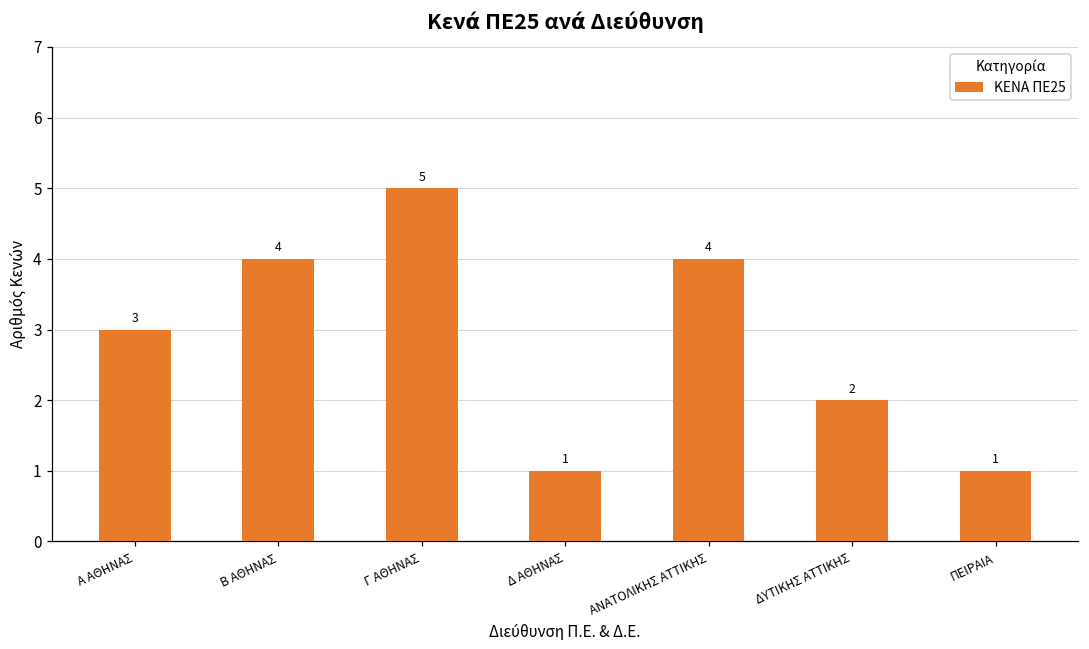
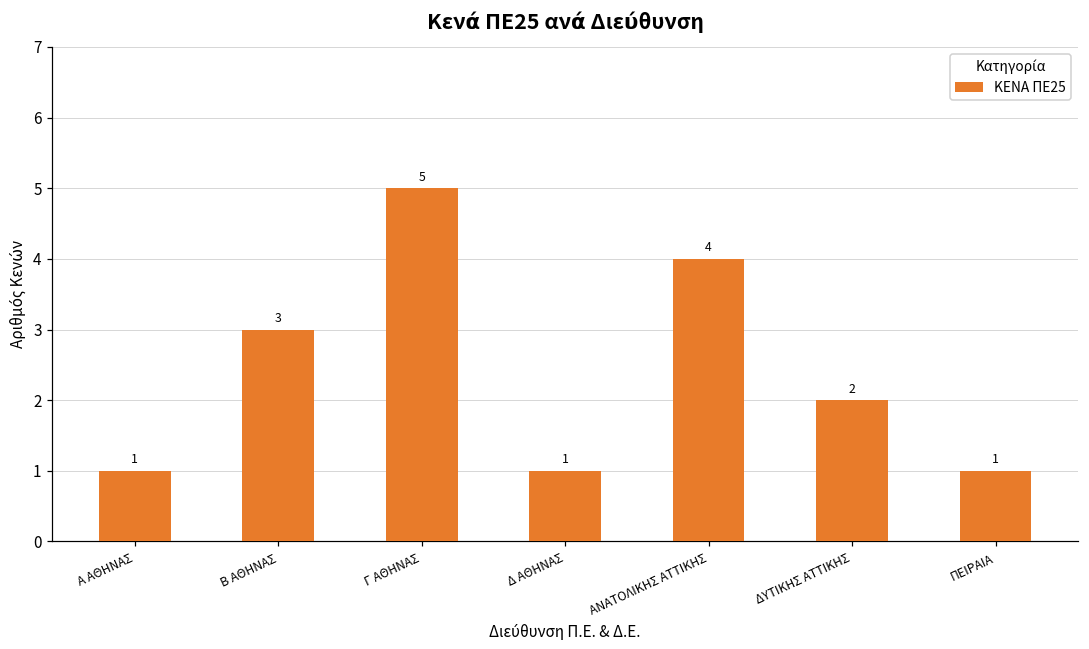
  {
-   "Α ΑΘΗΝΑΣ": 3,
-   "Β ΑΘΗΝΑΣ": 4,
+   "Α ΑΘΗΝΑΣ": 1,
+   "Β ΑΘΗΝΑΣ": 3,
    "Γ ΑΘΗΝΑΣ": 5,
    "Δ ΑΘΗΝΑΣ": 1,
    "ΑΝΑΤΟΛΙΚΗΣ ΑΤΤΙΚΗΣ": 4,
    "ΔΥΤΙΚΗΣ ΑΤΤΙΚΗΣ": 2,
    "ΠΕΙΡΑΙΑ": 1
  }
